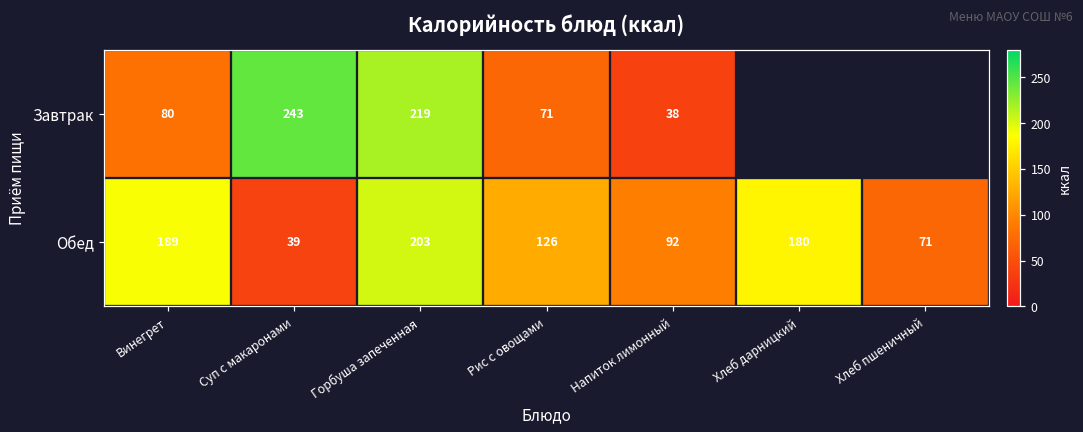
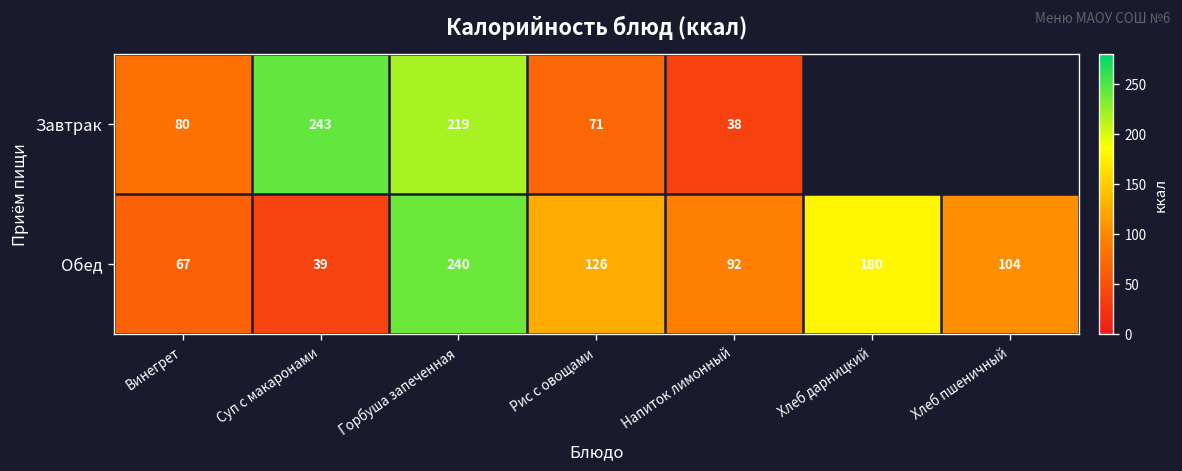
  {
    "Завтрак": {
      "Винегрет": 80,
      "Суп с макаронами": 243,
      "Горбуша запеченная": 219,
      "Рис с овощами": 71,
      "Напиток лимонный": 38
    },
    "Обед": {
-     "Винегрет": 189,
+     "Винегрет": 67,
      "Суп с макаронами": 39,
-     "Горбуша запеченная": 203,
+     "Горбуша запеченная": 240,
      "Рис с овощами": 126,
      "Напиток лимонный": 92,
      "Хлеб дарницкий": 180,
-     "Хлеб пшеничный": 71
+     "Хлеб пшеничный": 104
    }
  }
